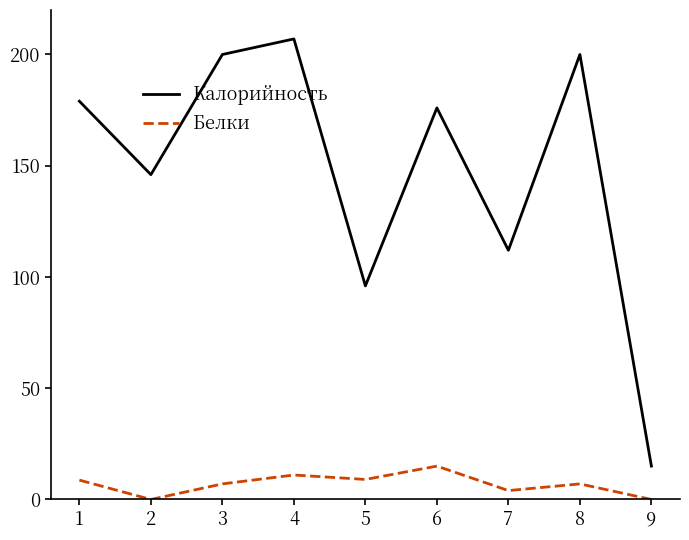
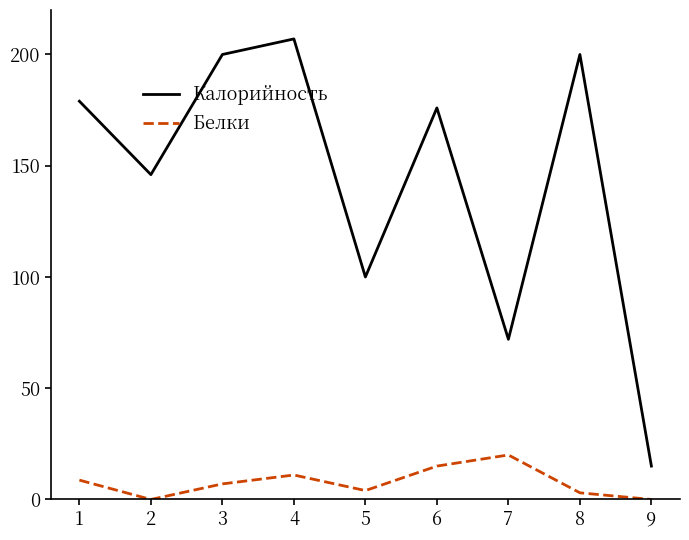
  {
    "Калорийность": {
      "1": 179,
      "2": 146,
      "3": 200,
      "4": 207,
-     "5": 96,
+     "5": 100,
      "6": 176,
-     "7": 112,
+     "7": 72,
      "8": 200,
      "9": 15
    },
    "Белки": {
      "1": 9,
      "2": 0,
      "3": 7,
      "4": 11,
-     "5": 9,
+     "5": 4,
      "6": 15,
-     "7": 4,
-     "8": 7,
+     "7": 20,
+     "8": 3,
      "9": 0
    }
  }
